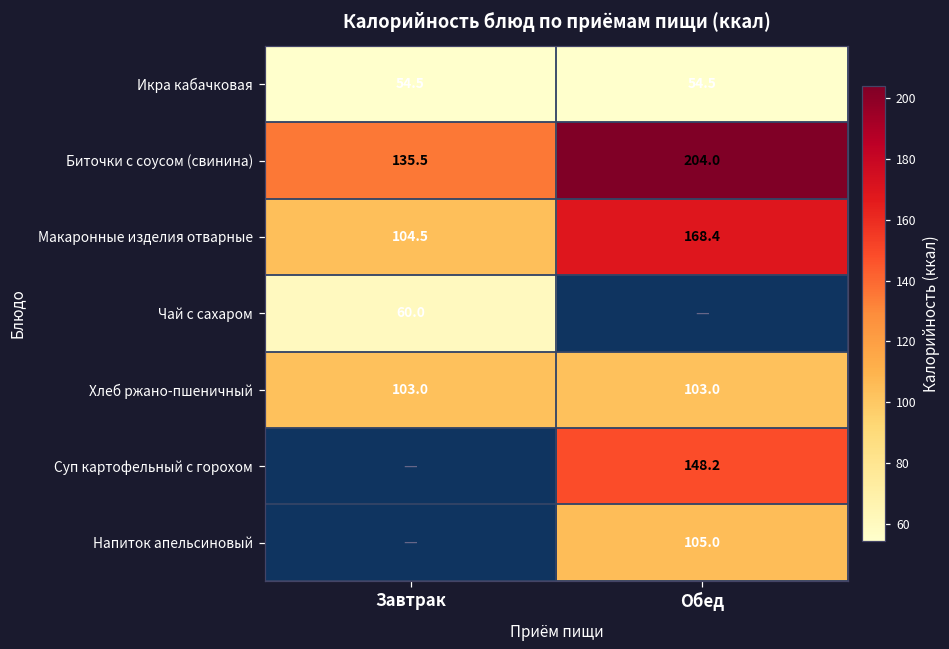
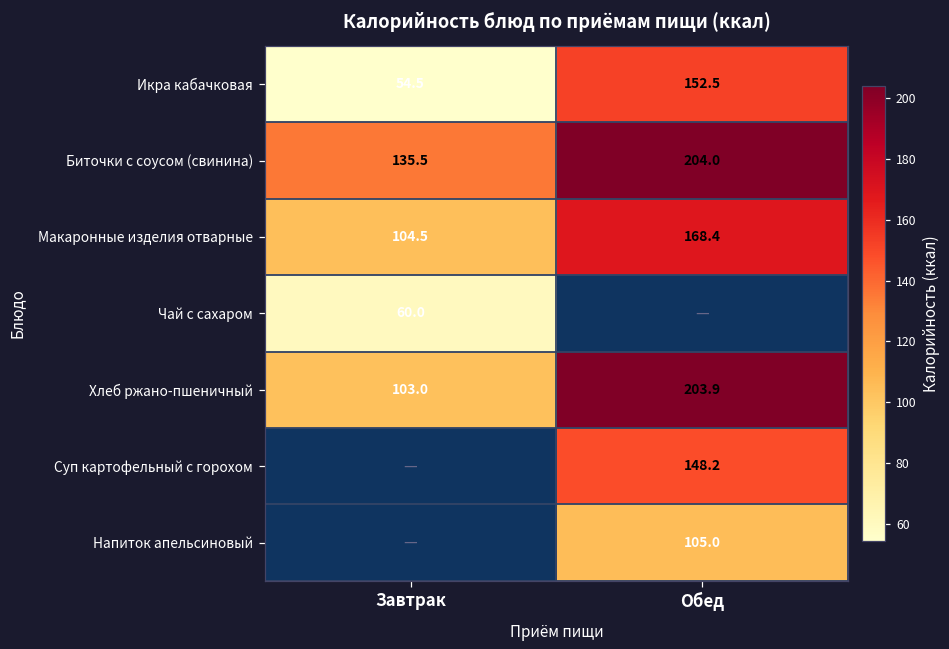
  {
    "Икра кабачковая": {
      "Завтрак": 54.5,
-     "Обед": 54.5
+     "Обед": 152.5
    },
    "Биточки с соусом (свинина)": {
      "Завтрак": 135.5,
      "Обед": 204.0
    },
    "Макаронные изделия отварные": {
      "Завтрак": 104.5,
      "Обед": 168.4
    },
    "Чай с сахаром": {
      "Завтрак": 60.0
    },
    "Хлеб ржано-пшеничный": {
      "Завтрак": 103.0,
-     "Обед": 103.0
+     "Обед": 203.9
    },
    "Суп картофельный с горохом": {
      "Обед": 148.2
    },
    "Напиток апельсиновый": {
      "Обед": 105.0
    }
  }
